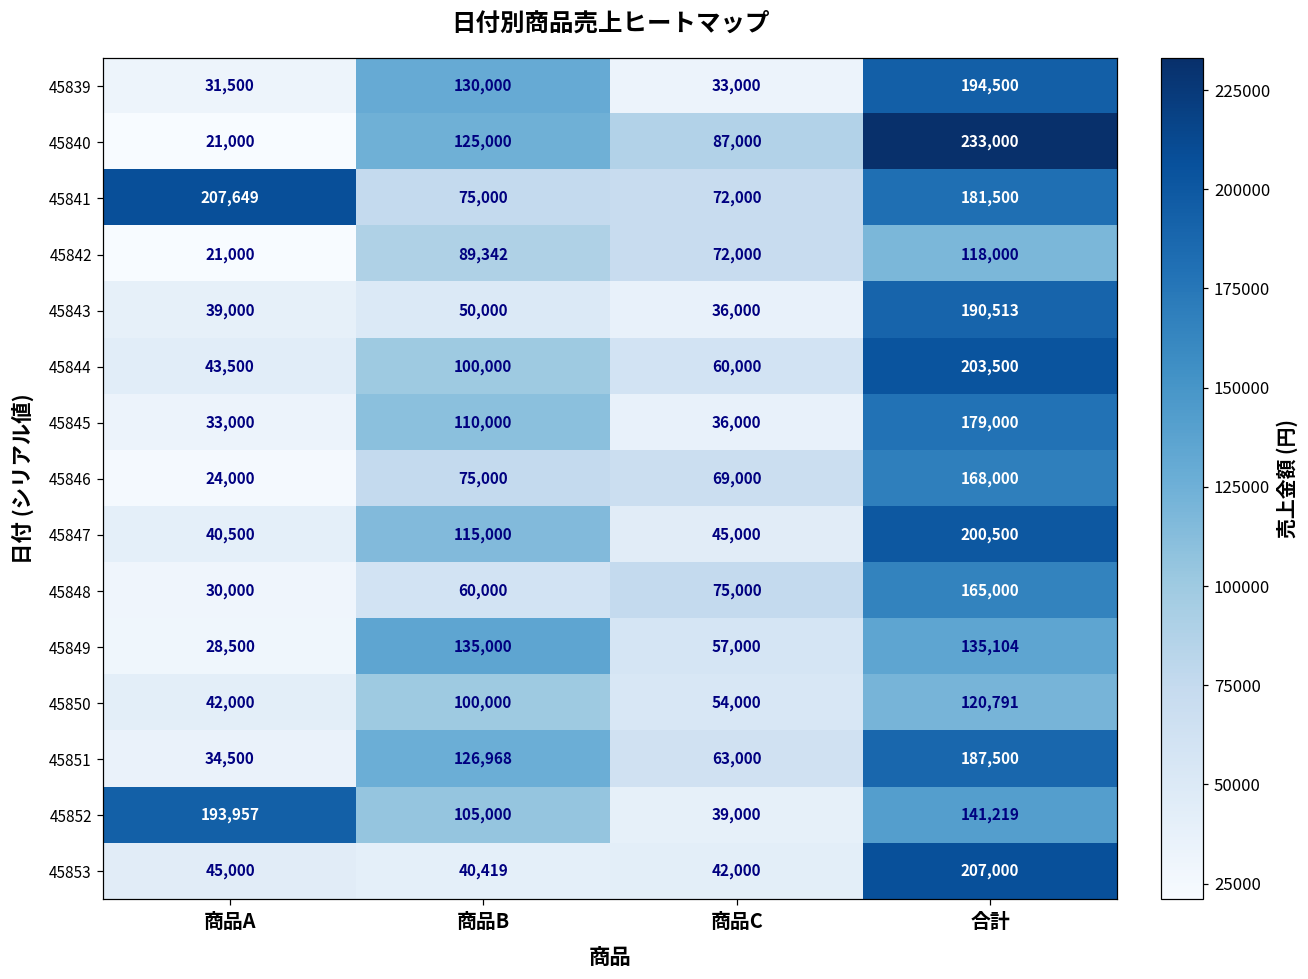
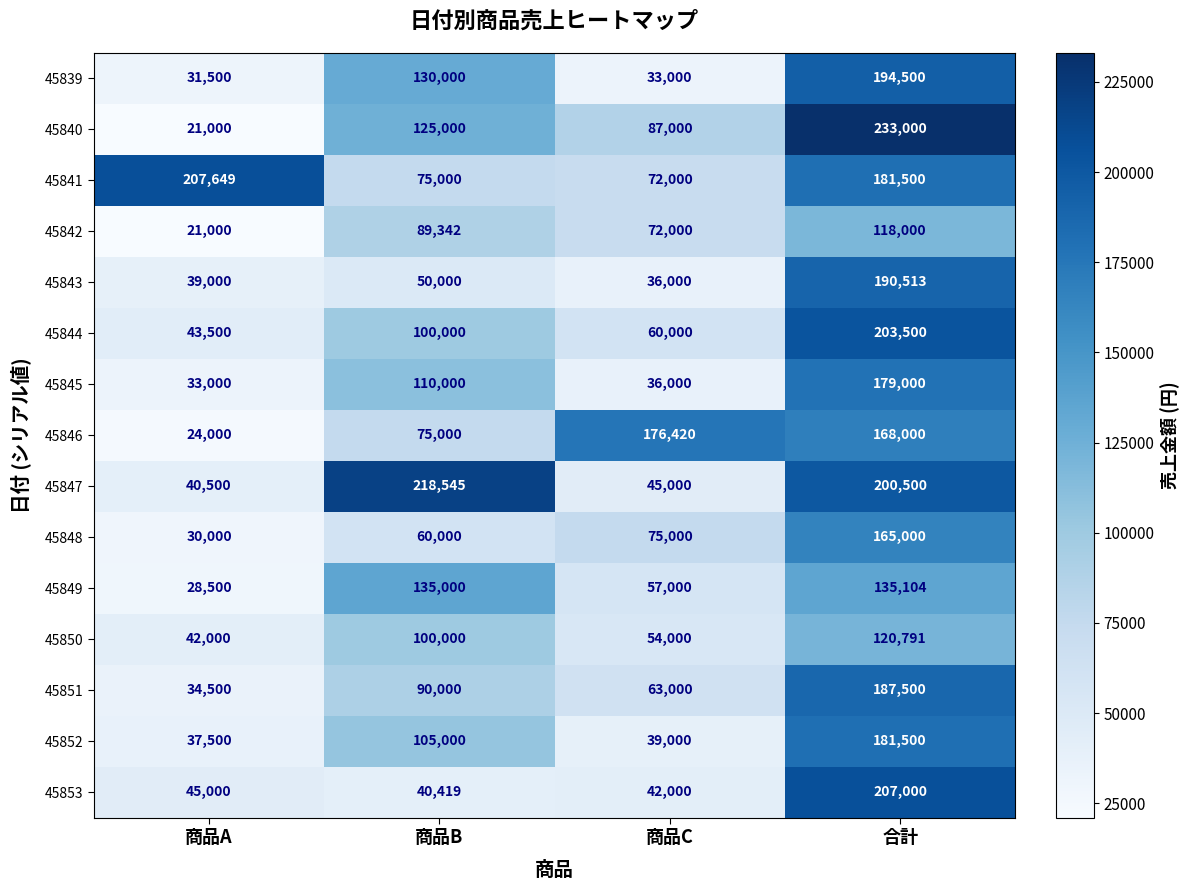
  {
    "45839": {
      "商品A": "31,500",
      "商品B": "130,000",
      "商品C": "33,000",
      "合計": "194,500"
    },
    "45840": {
      "商品A": "21,000",
      "商品B": "125,000",
      "商品C": "87,000",
      "合計": "233,000"
    },
    "45841": {
      "商品A": "207,649",
      "商品B": "75,000",
      "商品C": "72,000",
      "合計": "181,500"
    },
    "45842": {
      "商品A": "21,000",
      "商品B": "89,342",
      "商品C": "72,000",
      "合計": "118,000"
    },
    "45843": {
      "商品A": "39,000",
      "商品B": "50,000",
      "商品C": "36,000",
      "合計": "190,513"
    },
    "45844": {
      "商品A": "43,500",
      "商品B": "100,000",
      "商品C": "60,000",
      "合計": "203,500"
    },
    "45845": {
      "商品A": "33,000",
      "商品B": "110,000",
      "商品C": "36,000",
      "合計": "179,000"
    },
    "45846": {
      "商品A": "24,000",
      "商品B": "75,000",
-     "商品C": "69,000",
+     "商品C": "176,420",
      "合計": "168,000"
    },
    "45847": {
      "商品A": "40,500",
-     "商品B": "115,000",
+     "商品B": "218,545",
      "商品C": "45,000",
      "合計": "200,500"
    },
    "45848": {
      "商品A": "30,000",
      "商品B": "60,000",
      "商品C": "75,000",
      "合計": "165,000"
    },
    "45849": {
      "商品A": "28,500",
      "商品B": "135,000",
      "商品C": "57,000",
      "合計": "135,104"
    },
    "45850": {
      "商品A": "42,000",
      "商品B": "100,000",
      "商品C": "54,000",
      "合計": "120,791"
    },
    "45851": {
      "商品A": "34,500",
-     "商品B": "126,968",
+     "商品B": "90,000",
      "商品C": "63,000",
      "合計": "187,500"
    },
    "45852": {
-     "商品A": "193,957",
+     "商品A": "37,500",
      "商品B": "105,000",
      "商品C": "39,000",
-     "合計": "141,219"
+     "合計": "181,500"
    },
    "45853": {
      "商品A": "45,000",
      "商品B": "40,419",
      "商品C": "42,000",
      "合計": "207,000"
    }
  }
